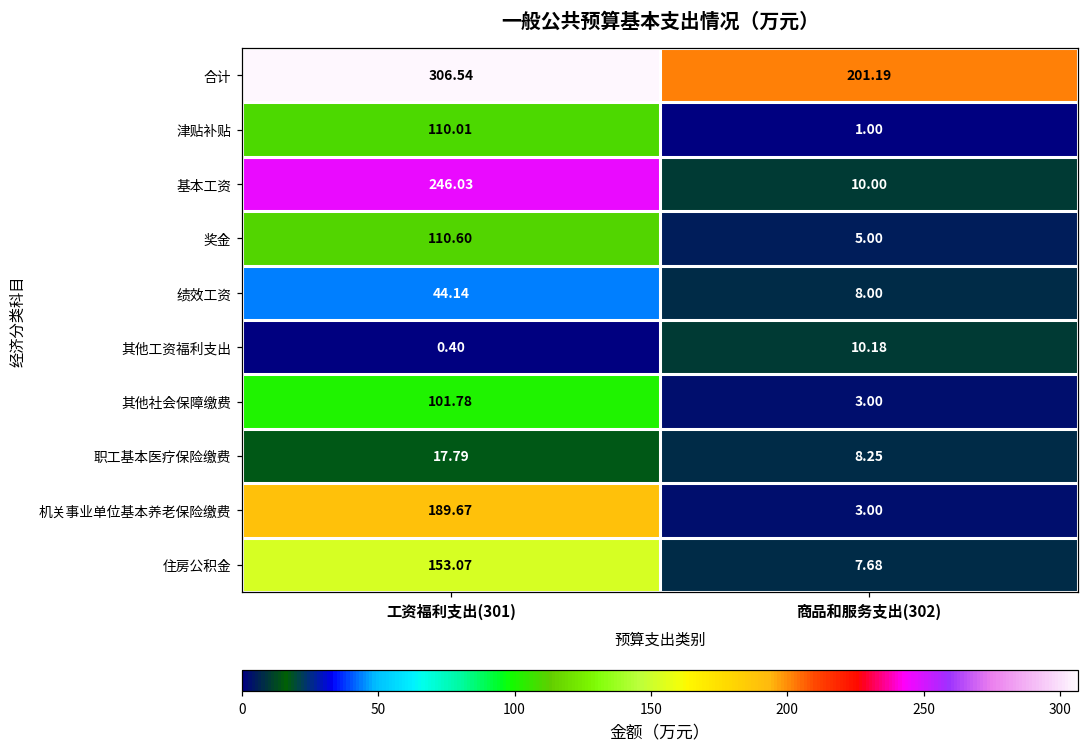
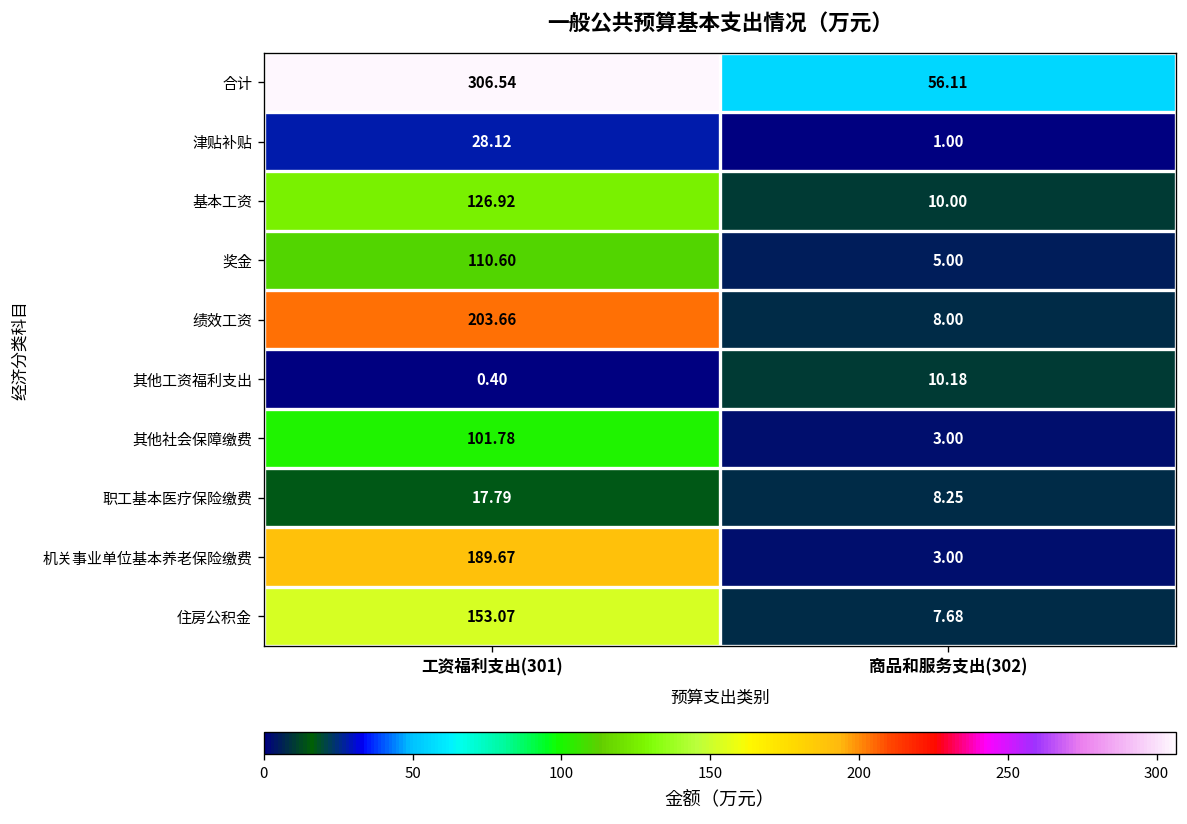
  {
    "合计": {
      "工资福利支出(301)": 306.54,
-     "商品和服务支出(302)": 201.19
+     "商品和服务支出(302)": 56.11
    },
    "津贴补贴": {
-     "工资福利支出(301)": 110.01,
+     "工资福利支出(301)": 28.12,
      "商品和服务支出(302)": 1.00
    },
    "基本工资": {
-     "工资福利支出(301)": 246.03,
+     "工资福利支出(301)": 126.92,
      "商品和服务支出(302)": 10.00
    },
    "奖金": {
      "工资福利支出(301)": 110.60,
      "商品和服务支出(302)": 5.00
    },
    "绩效工资": {
-     "工资福利支出(301)": 44.14,
+     "工资福利支出(301)": 203.66,
      "商品和服务支出(302)": 8.00
    },
    "其他工资福利支出": {
      "工资福利支出(301)": 0.40,
      "商品和服务支出(302)": 10.18
    },
    "其他社会保障缴费": {
      "工资福利支出(301)": 101.78,
      "商品和服务支出(302)": 3.00
    },
    "职工基本医疗保险缴费": {
      "工资福利支出(301)": 17.79,
      "商品和服务支出(302)": 8.25
    },
    "机关事业单位基本养老保险缴费": {
      "工资福利支出(301)": 189.67,
      "商品和服务支出(302)": 3.00
    },
    "住房公积金": {
      "工资福利支出(301)": 153.07,
      "商品和服务支出(302)": 7.68
    }
  }
